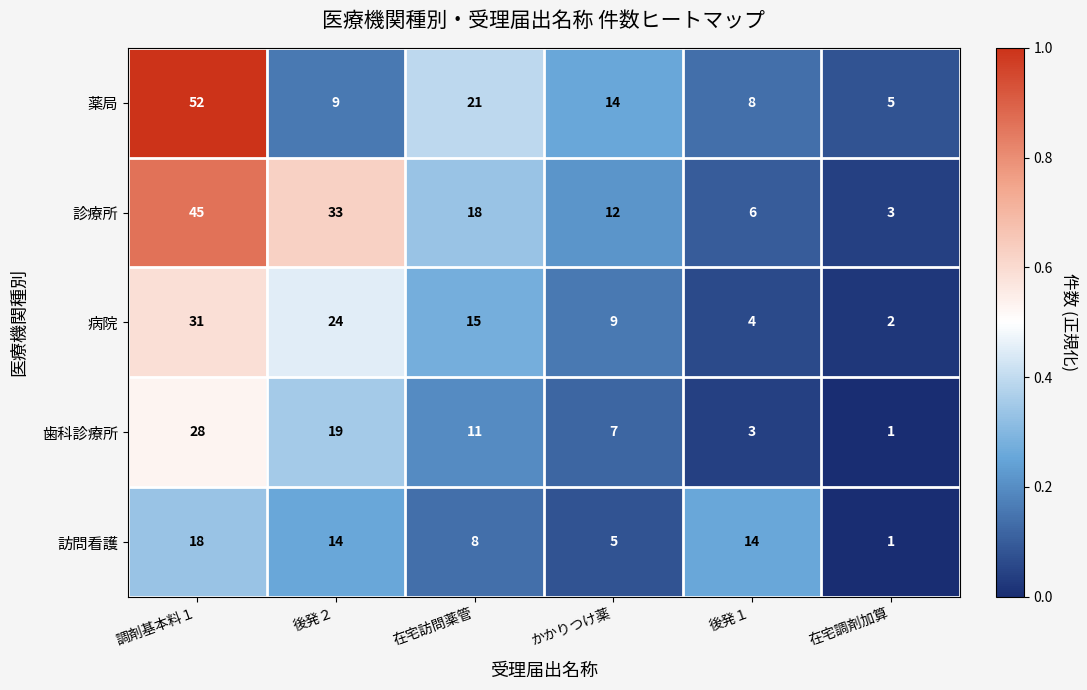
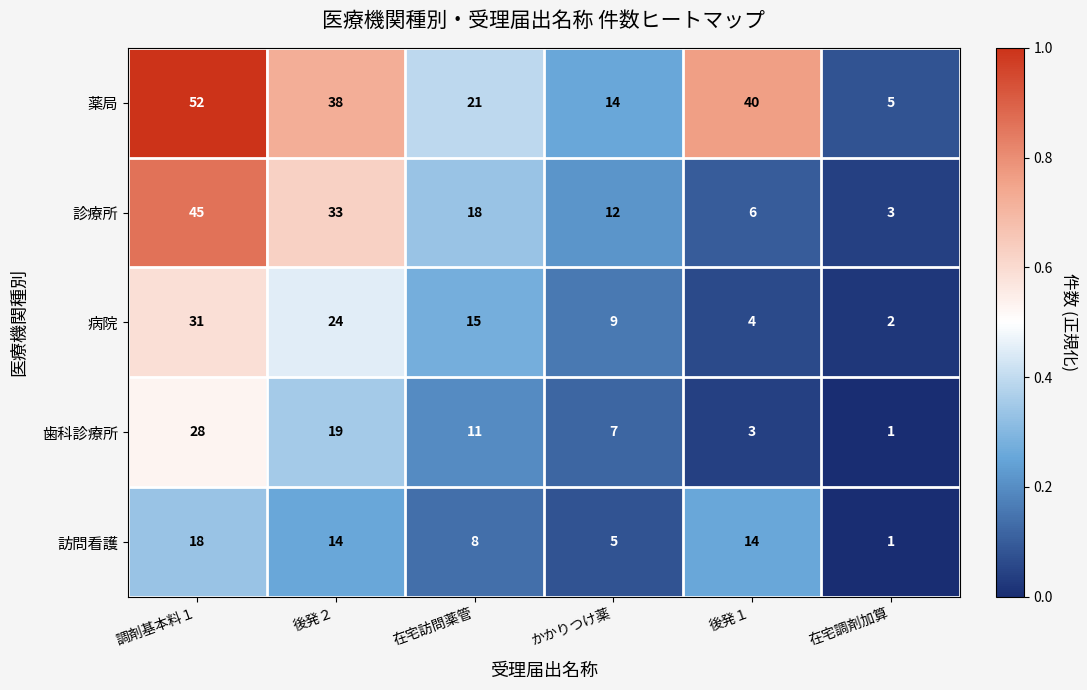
  {
    "薬局": {
      "調剤基本料１": 52,
-     "後発２": 9,
+     "後発２": 38,
      "在宅訪問薬管": 21,
      "かかりつけ薬": 14,
-     "後発１": 8,
+     "後発１": 40,
      "在宅調剤加算": 5
    },
    "診療所": {
      "調剤基本料１": 45,
      "後発２": 33,
      "在宅訪問薬管": 18,
      "かかりつけ薬": 12,
      "後発１": 6,
      "在宅調剤加算": 3
    },
    "病院": {
      "調剤基本料１": 31,
      "後発２": 24,
      "在宅訪問薬管": 15,
      "かかりつけ薬": 9,
      "後発１": 4,
      "在宅調剤加算": 2
    },
    "歯科診療所": {
      "調剤基本料１": 28,
      "後発２": 19,
      "在宅訪問薬管": 11,
      "かかりつけ薬": 7,
      "後発１": 3,
      "在宅調剤加算": 1
    },
    "訪問看護": {
      "調剤基本料１": 18,
      "後発２": 14,
      "在宅訪問薬管": 8,
      "かかりつけ薬": 5,
      "後発１": 14,
      "在宅調剤加算": 1
    }
  }
